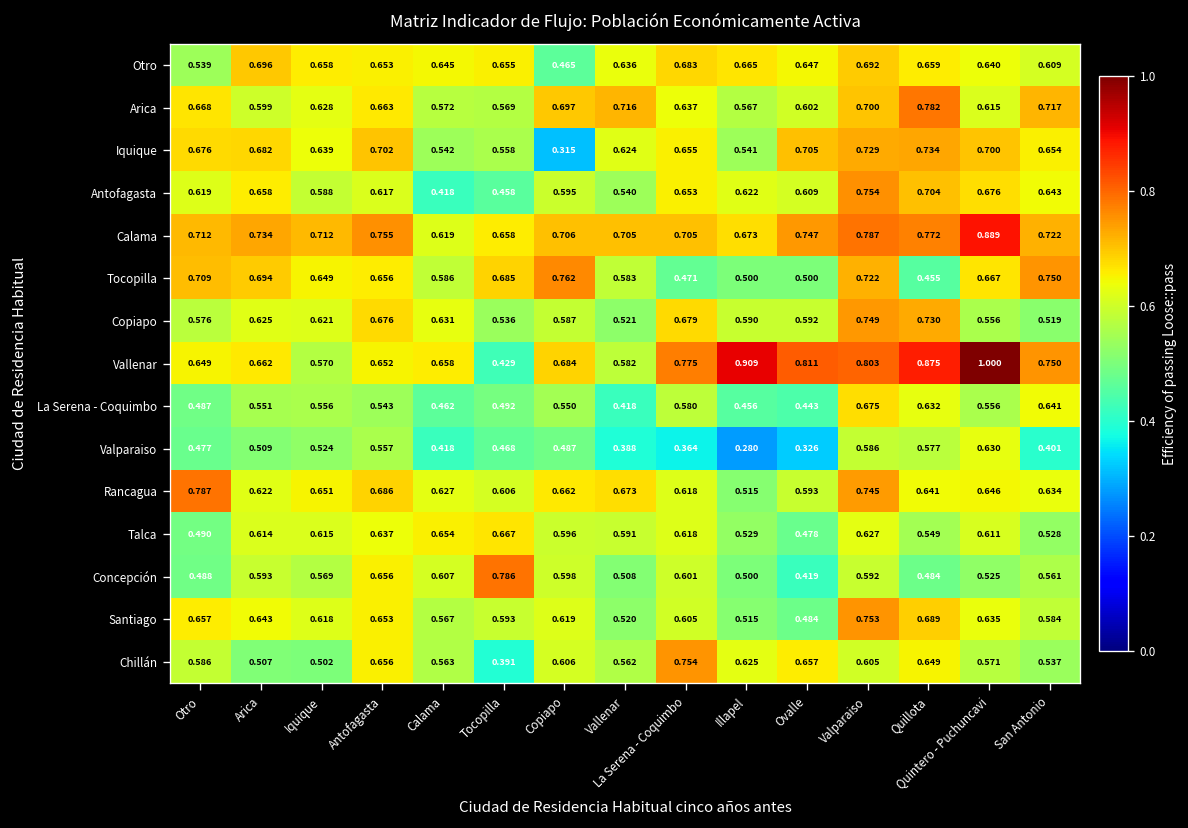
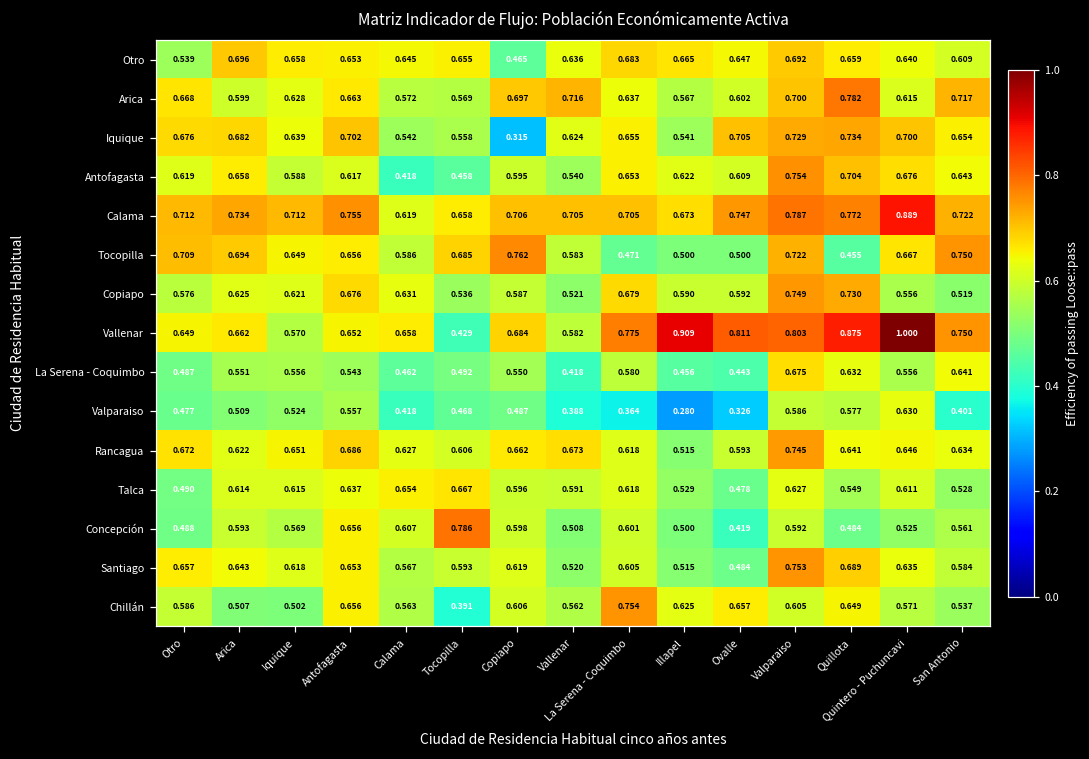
  {
    "Rancagua": {
-     "Otro": 0.787,
+     "Otro": 0.672,
      "Arica": 0.622,
      "Iquique": 0.651,
      "Antofagasta": 0.686,
      "Calama": 0.627,
      "Tocopilla": 0.606,
      "Copiapo": 0.662,
      "Vallenar": 0.673,
      "La Serena - Coquimbo": 0.618,
      "Illapel": 0.515,
      "Ovalle": 0.593,
      "Valparaiso": 0.745,
      "Quillota": 0.641,
      "Quintero - Puchuncavi": 0.646,
      "San Antonio": 0.634
    }
  }
